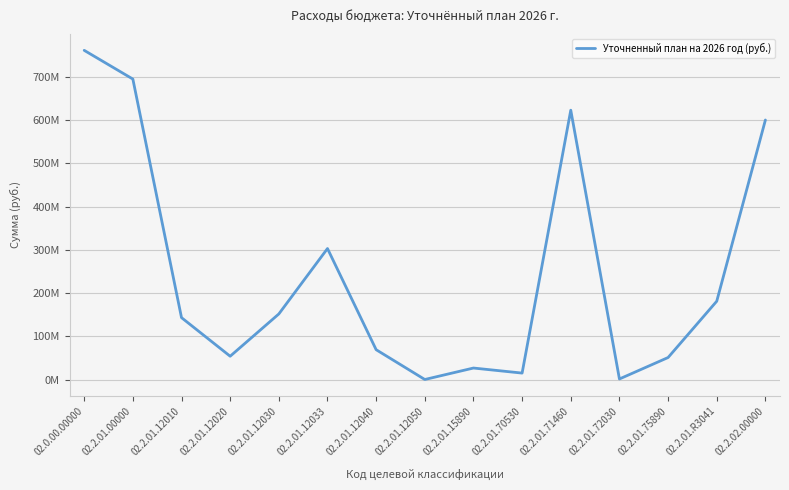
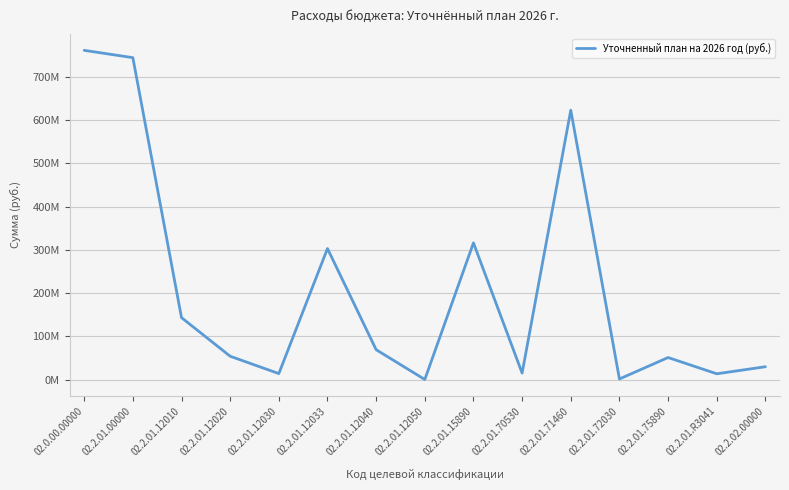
  {
    "02.0.00.00000": 760000000,
-   "02.2.01.00000": 690000000,
+   "02.2.01.00000": 740000000,
    "02.2.01.12010": 140000000,
    "02.2.01.12020": 50000000,
-   "02.2.01.12030": 150000000,
+   "02.2.01.12030": 10000000,
    "02.2.01.12033": 300000000,
    "02.2.01.12040": 70000000,
    "02.2.01.12050": 0,
-   "02.2.01.15890": 30000000,
+   "02.2.01.15890": 320000000,
    "02.2.01.70530": 10000000,
    "02.2.01.71460": 620000000,
    "02.2.01.72030": 0,
    "02.2.01.75890": 50000000,
-   "02.2.01.R3041": 180000000,
-   "02.2.02.00000": 600000000
+   "02.2.01.R3041": 10000000,
+   "02.2.02.00000": 30000000
  }
